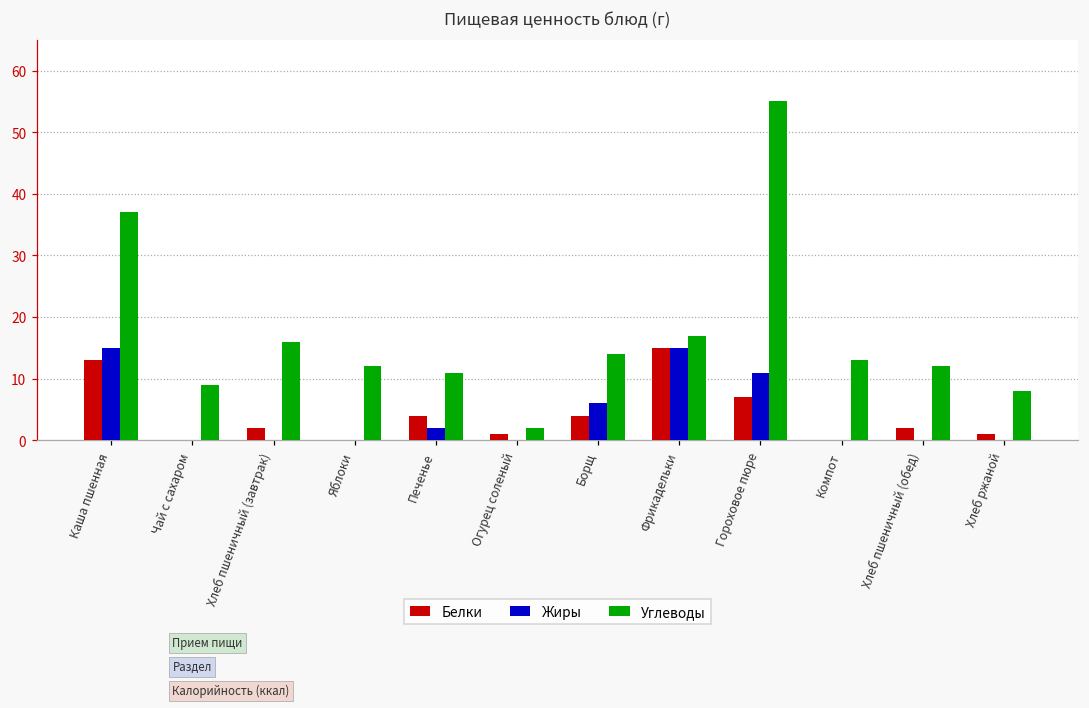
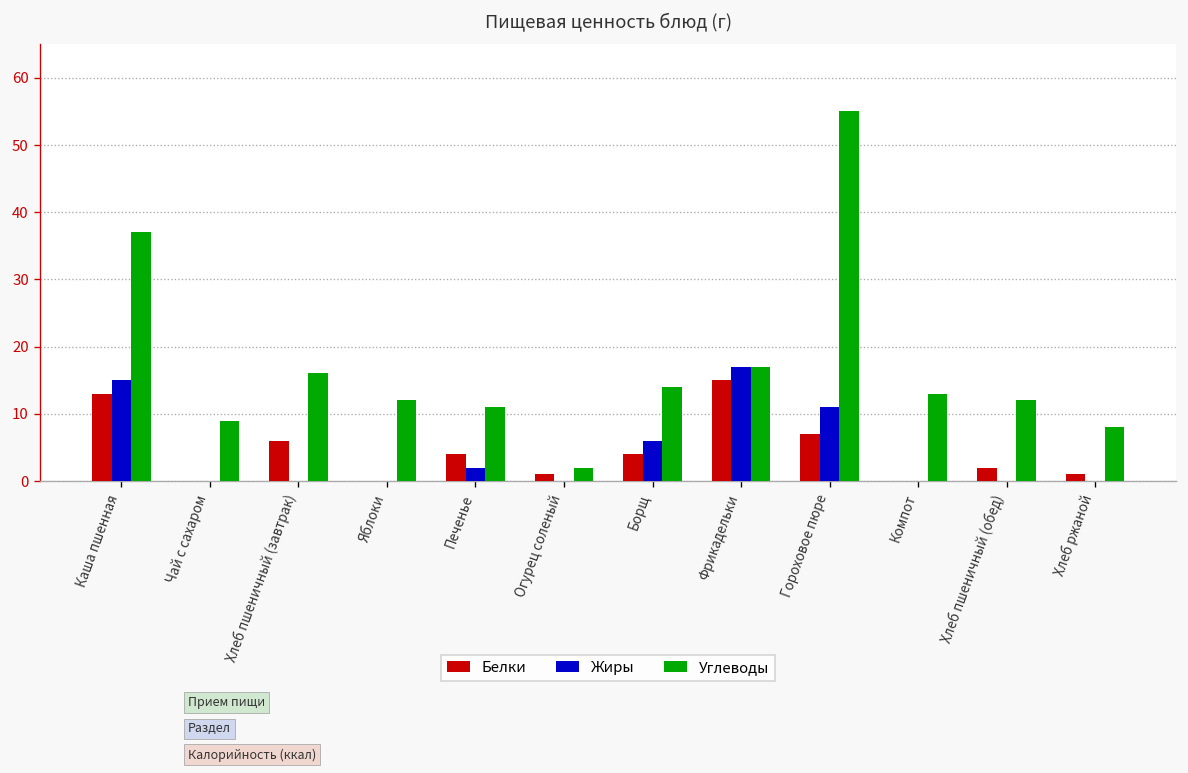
  {
    "Белки": {
      "Каша пшенная": 13,
      "Чай с сахаром": 0,
-     "Хлеб пшеничный (завтрак)": 2,
+     "Хлеб пшеничный (завтрак)": 6,
      "Яблоки": 0,
      "Печенье": 4,
      "Огурец соленый": 1,
      "Борщ": 4,
      "Фрикадельки": 15,
      "Гороховое пюре": 7,
      "Компот": 0,
      "Хлеб пшеничный (обед)": 2,
      "Хлеб ржаной": 1
    },
    "Жиры": {
      "Каша пшенная": 15,
      "Чай с сахаром": 0,
      "Хлеб пшеничный (завтрак)": 0,
      "Яблоки": 0,
      "Печенье": 2,
      "Огурец соленый": 0,
      "Борщ": 6,
-     "Фрикадельки": 15,
+     "Фрикадельки": 17,
      "Гороховое пюре": 11,
      "Компот": 0,
      "Хлеб пшеничный (обед)": 0,
      "Хлеб ржаной": 0
    },
    "Углеводы": {
      "Каша пшенная": 37,
      "Чай с сахаром": 9,
      "Хлеб пшеничный (завтрак)": 16,
      "Яблоки": 12,
      "Печенье": 11,
      "Огурец соленый": 2,
      "Борщ": 14,
      "Фрикадельки": 17,
      "Гороховое пюре": 55,
      "Компот": 13,
      "Хлеб пшеничный (обед)": 12,
      "Хлеб ржаной": 8
    }
  }
